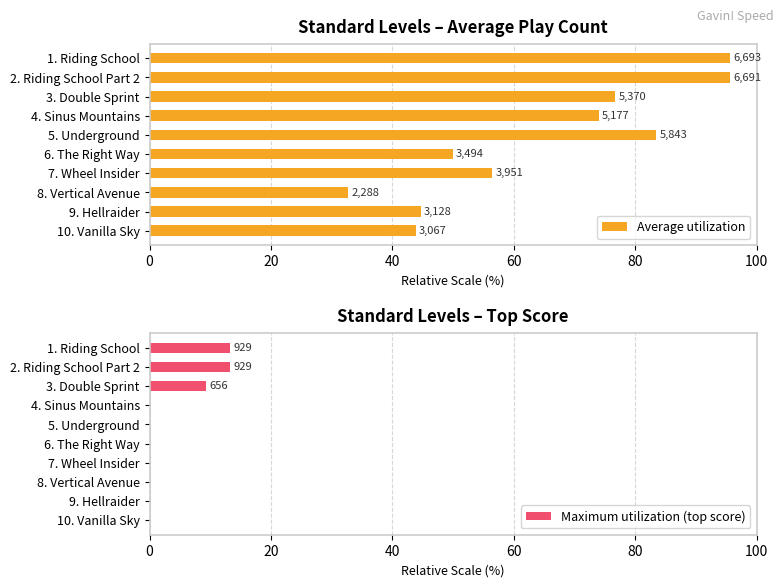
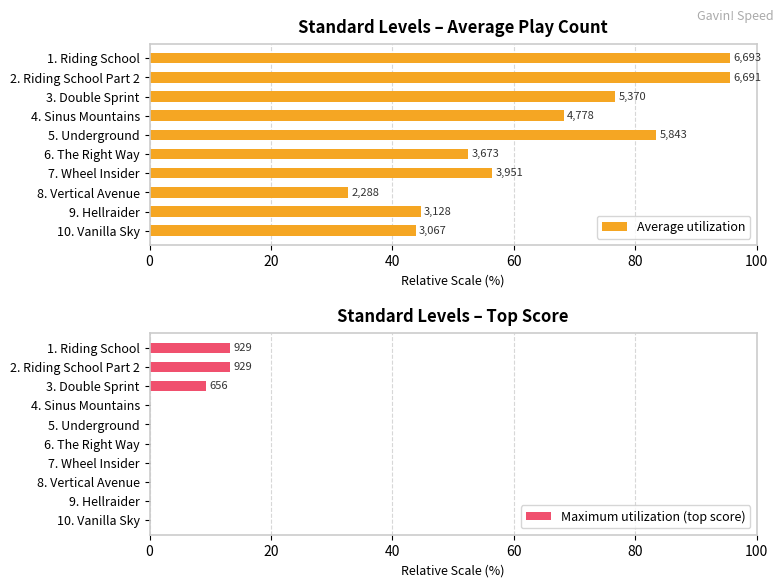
  {
    "Standard Levels – Average Play Count": {
-     "4. Sinus Mountains": "5,177",
-     "6. The Right Way": "3,494"
+     "4. Sinus Mountains": "4,778",
+     "6. The Right Way": "3,673"
    },
    "Standard Levels – Top Score": {
      "4. Sinus Mountains": "0",
      "5. Underground": "0",
      "6. The Right Way": "0",
      "7. Wheel Insider": "0",
      "8. Vertical Avenue": "0",
      "9. Hellraider": "0",
      "10. Vanilla Sky": "0"
    }
  }
